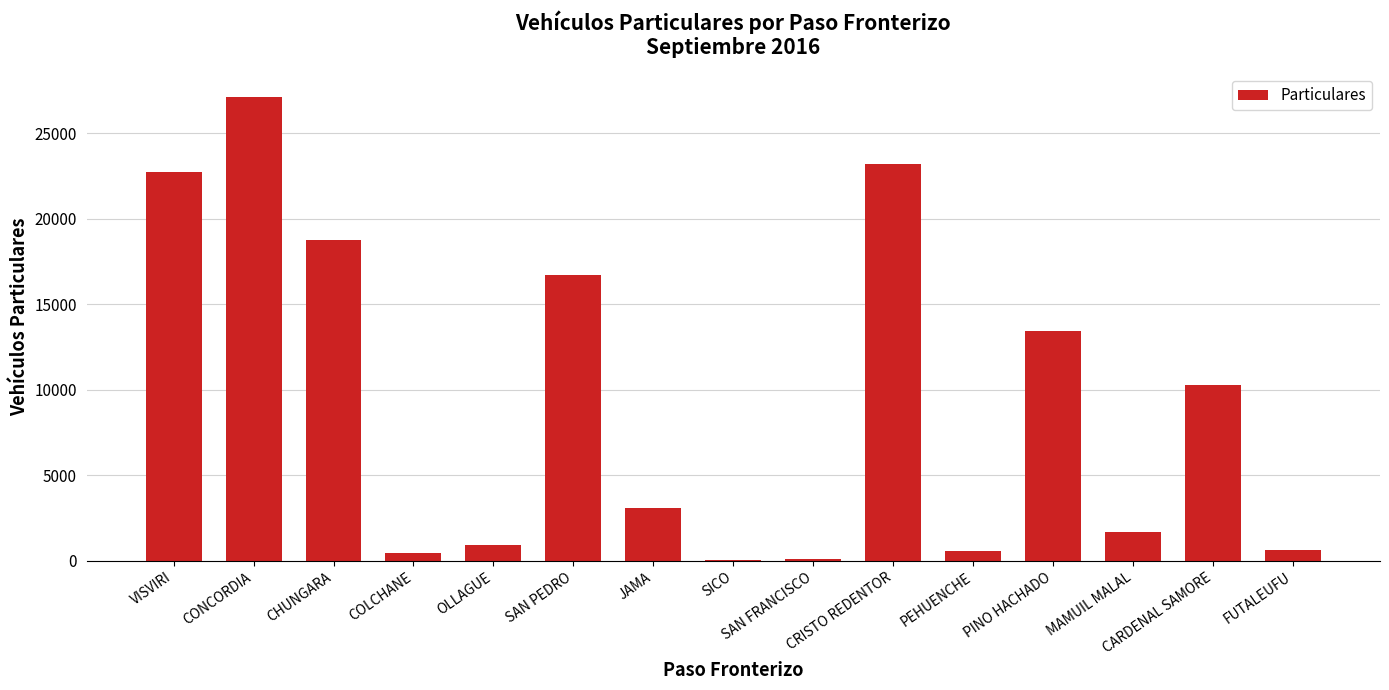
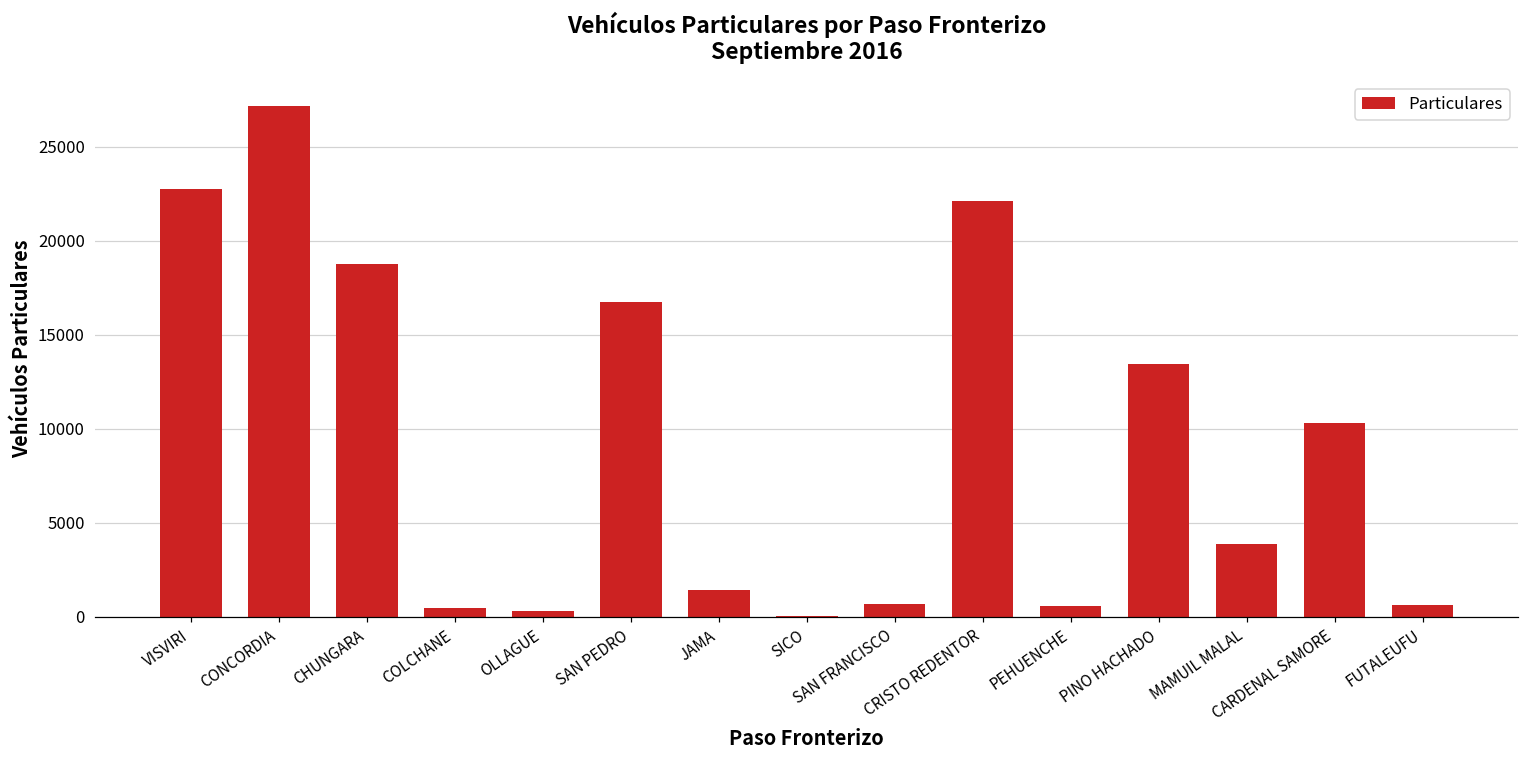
  {
    "VISVIRI": 22800,
    "CONCORDIA": 27100,
    "CHUNGARA": 18800,
    "COLCHANE": 500,
-   "OLLAGUE": 900,
+   "OLLAGUE": 300,
    "SAN PEDRO": 16700,
-   "JAMA": 3100,
-   "SAN FRANCISCO": 100,
-   "CRISTO REDENTOR": 23200,
+   "JAMA": 1400,
+   "SAN FRANCISCO": 700,
+   "CRISTO REDENTOR": 22100,
    "PEHUENCHE": 600,
    "PINO HACHADO": 13400,
-   "MAMUIL MALAL": 1700,
+   "MAMUIL MALAL": 3900,
    "CARDENAL SAMORE": 10300,
    "FUTALEUFU": 600
  }
